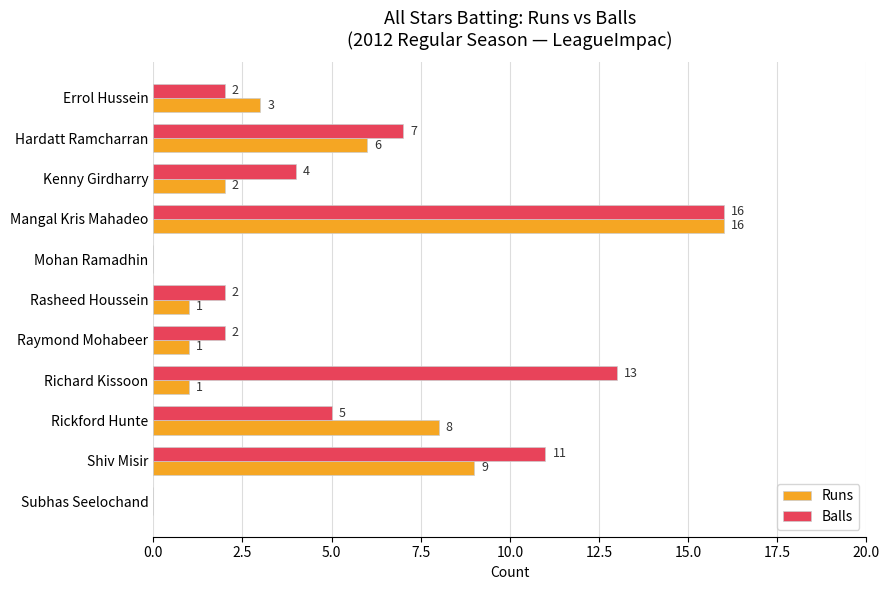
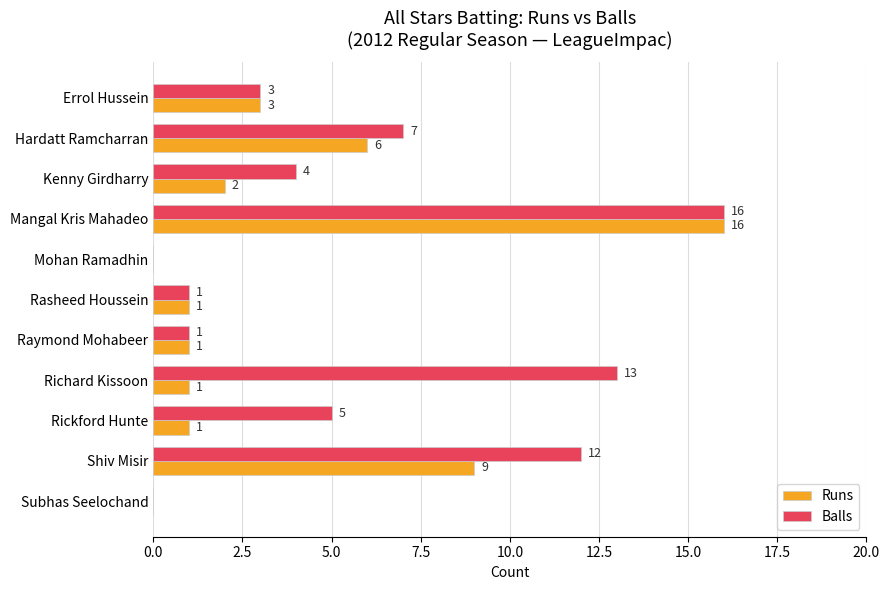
  {
    "Runs": {
      "Errol Hussein": 3,
      "Hardatt Ramcharran": 6,
      "Kenny Girdharry": 2,
      "Mangal Kris Mahadeo": 16,
      "Rasheed Houssein": 1,
      "Raymond Mohabeer": 1,
      "Richard Kissoon": 1,
-     "Rickford Hunte": 8,
+     "Rickford Hunte": 1,
      "Shiv Misir": 9
    },
    "Balls": {
-     "Errol Hussein": 2,
+     "Errol Hussein": 3,
      "Hardatt Ramcharran": 7,
      "Kenny Girdharry": 4,
      "Mangal Kris Mahadeo": 16,
-     "Rasheed Houssein": 2,
-     "Raymond Mohabeer": 2,
+     "Rasheed Houssein": 1,
+     "Raymond Mohabeer": 1,
      "Richard Kissoon": 13,
      "Rickford Hunte": 5,
-     "Shiv Misir": 11
+     "Shiv Misir": 12
    }
  }
